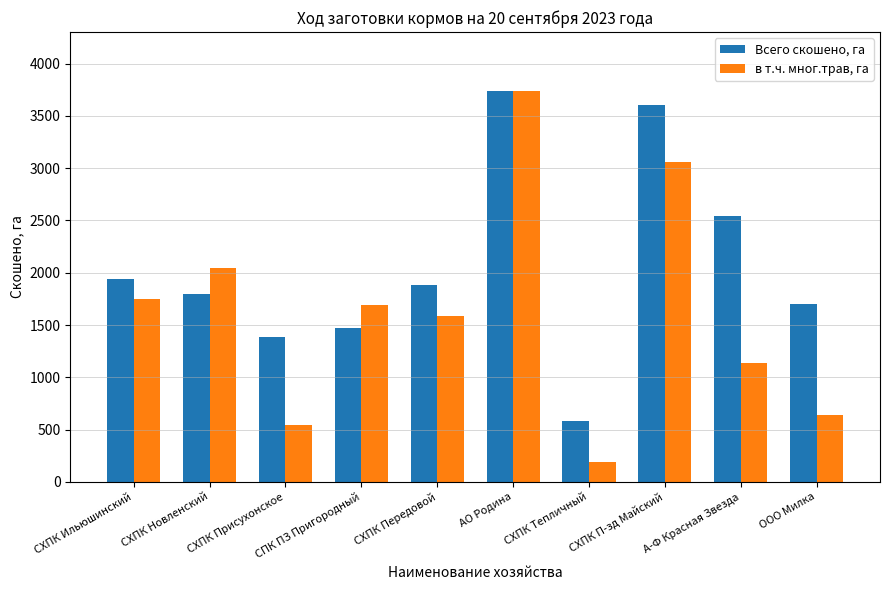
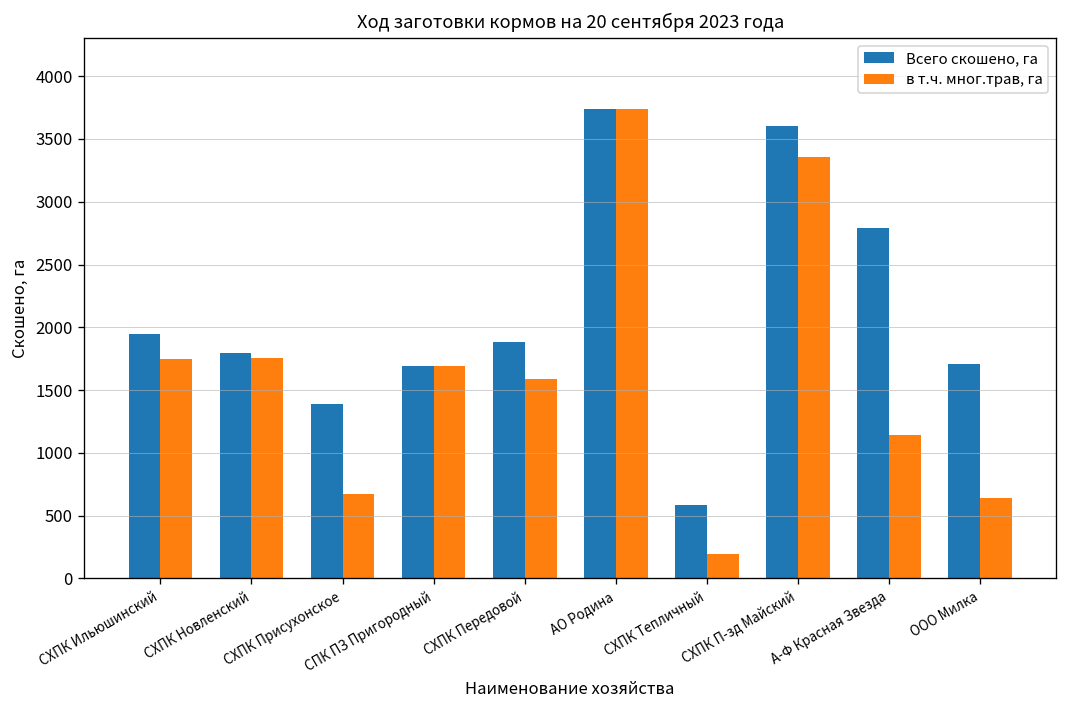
  {
    "Всего скошено, га": {
      "СХПК Ильюшинский": 1940,
      "СХПК Новленский": 1790,
      "СХПК Присухонское": 1390,
-     "СПК ПЗ Пригородный": 1470,
+     "СПК ПЗ Пригородный": 1690,
      "СХПК Передовой": 1890,
      "АО Родина": 3740,
      "СХПК Тепличный": 580,
      "СХПК П-зд Майский": 3600,
-     "А-Ф Красная Звезда": 2550,
+     "А-Ф Красная Звезда": 2790,
      "ООО Милка": 1710
    },
    "в т.ч. мног.трав, га": {
      "СХПК Ильюшинский": 1740,
-     "СХПК Новленский": 2050,
-     "СХПК Присухонское": 540,
+     "СХПК Новленский": 1760,
+     "СХПК Присухонское": 670,
      "СПК ПЗ Пригородный": 1690,
      "СХПК Передовой": 1590,
      "АО Родина": 3740,
      "СХПК Тепличный": 190,
-     "СХПК П-зд Майский": 3060,
+     "СХПК П-зд Майский": 3360,
      "А-Ф Красная Звезда": 1140,
      "ООО Милка": 640
    }
  }
